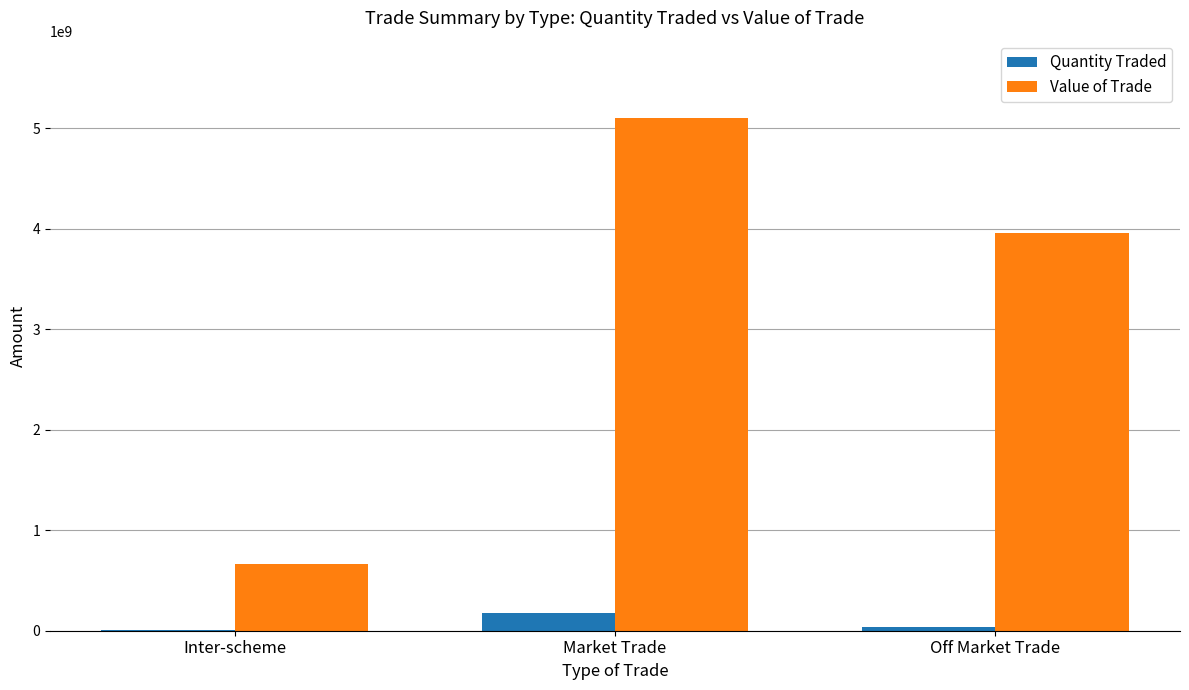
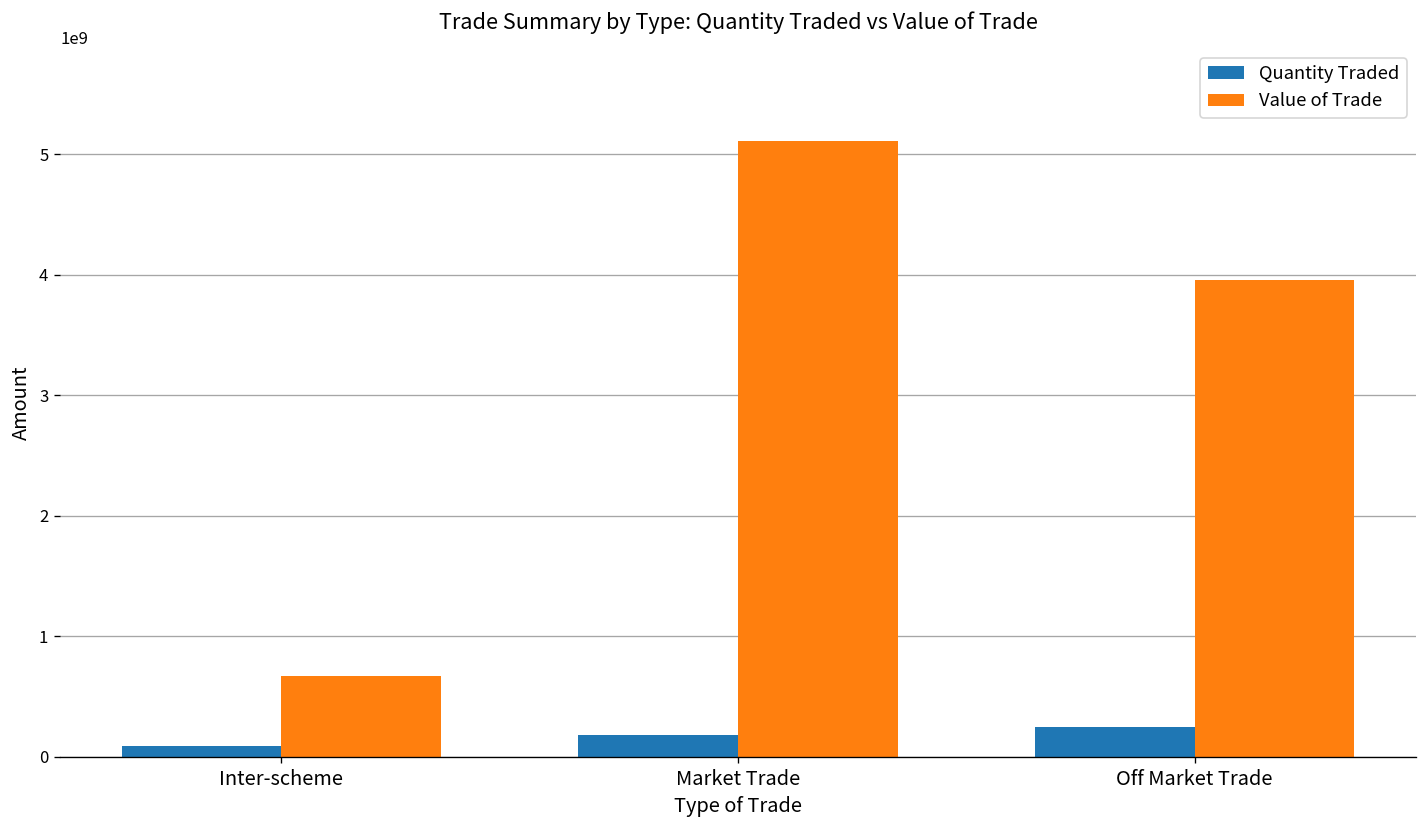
  {
    "Quantity Traded": {
-     "Inter-scheme": 10000000,
+     "Inter-scheme": 90000000,
      "Market Trade": 180000000,
-     "Off Market Trade": 40000000
+     "Off Market Trade": 250000000
    },
    "Value of Trade": {
      "Inter-scheme": 670000000,
      "Market Trade": 5110000000,
      "Off Market Trade": 3960000000
    }
  }
